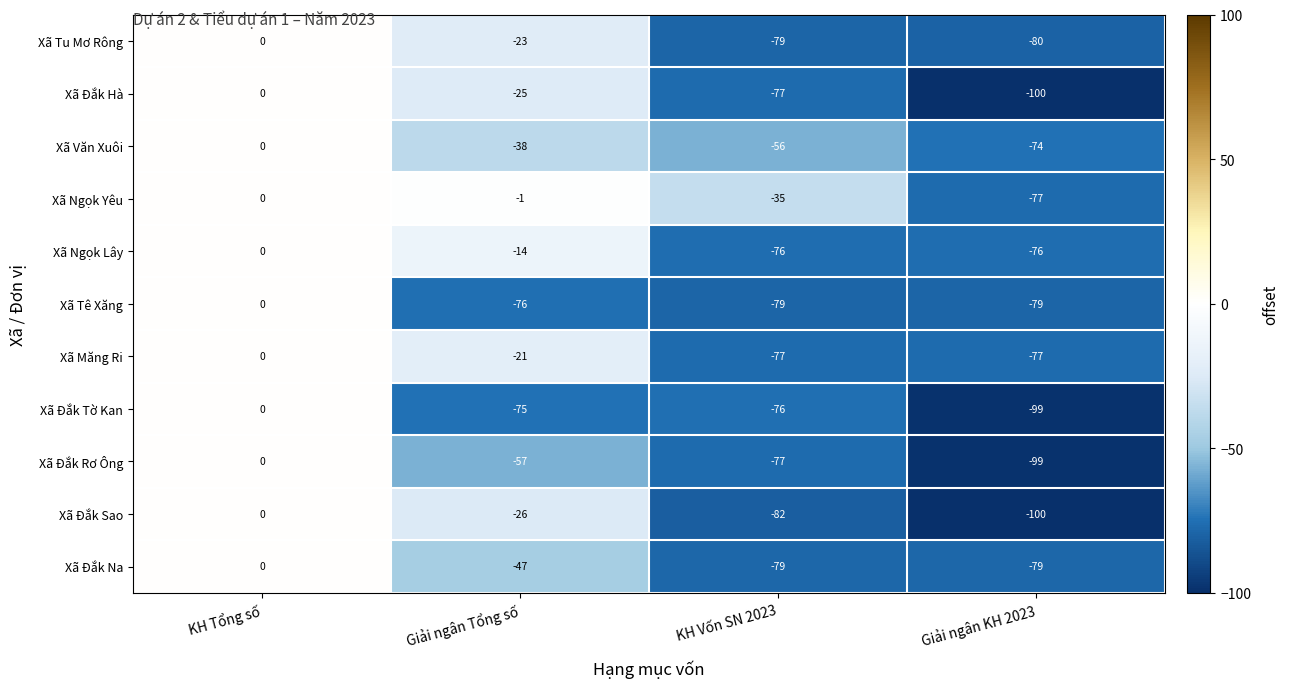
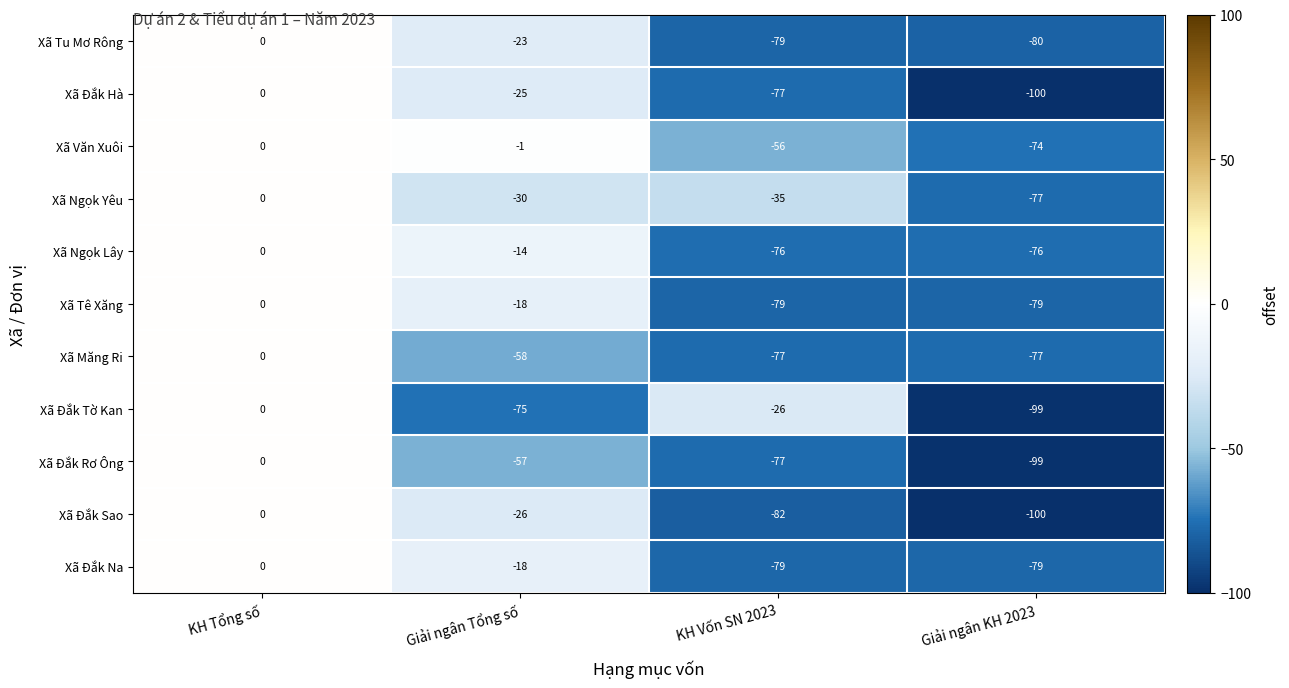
  {
    "Xã Tu Mơ Rông": {
      "KH Tổng số": 0,
      "Giải ngân Tổng số": -23,
      "KH Vốn SN 2023": -79,
      "Giải ngân KH 2023": -80
    },
    "Xã Đắk Hà": {
      "KH Tổng số": 0,
      "Giải ngân Tổng số": -25,
      "KH Vốn SN 2023": -77,
      "Giải ngân KH 2023": -100
    },
    "Xã Văn Xuôi": {
      "KH Tổng số": 0,
-     "Giải ngân Tổng số": -38,
+     "Giải ngân Tổng số": -1,
      "KH Vốn SN 2023": -56,
      "Giải ngân KH 2023": -74
    },
    "Xã Ngọk Yêu": {
      "KH Tổng số": 0,
-     "Giải ngân Tổng số": -1,
+     "Giải ngân Tổng số": -30,
      "KH Vốn SN 2023": -35,
      "Giải ngân KH 2023": -77
    },
    "Xã Ngọk Lây": {
      "KH Tổng số": 0,
      "Giải ngân Tổng số": -14,
      "KH Vốn SN 2023": -76,
      "Giải ngân KH 2023": -76
    },
    "Xã Tê Xăng": {
      "KH Tổng số": 0,
-     "Giải ngân Tổng số": -76,
+     "Giải ngân Tổng số": -18,
      "KH Vốn SN 2023": -79,
      "Giải ngân KH 2023": -79
    },
    "Xã Măng Ri": {
      "KH Tổng số": 0,
-     "Giải ngân Tổng số": -21,
+     "Giải ngân Tổng số": -58,
      "KH Vốn SN 2023": -77,
      "Giải ngân KH 2023": -77
    },
    "Xã Đắk Tờ Kan": {
      "KH Tổng số": 0,
      "Giải ngân Tổng số": -75,
-     "KH Vốn SN 2023": -76,
+     "KH Vốn SN 2023": -26,
      "Giải ngân KH 2023": -99
    },
    "Xã Đắk Rơ Ông": {
      "KH Tổng số": 0,
      "Giải ngân Tổng số": -57,
      "KH Vốn SN 2023": -77,
      "Giải ngân KH 2023": -99
    },
    "Xã Đắk Sao": {
      "KH Tổng số": 0,
      "Giải ngân Tổng số": -26,
      "KH Vốn SN 2023": -82,
      "Giải ngân KH 2023": -100
    },
    "Xã Đắk Na": {
      "KH Tổng số": 0,
-     "Giải ngân Tổng số": -47,
+     "Giải ngân Tổng số": -18,
      "KH Vốn SN 2023": -79,
      "Giải ngân KH 2023": -79
    }
  }
